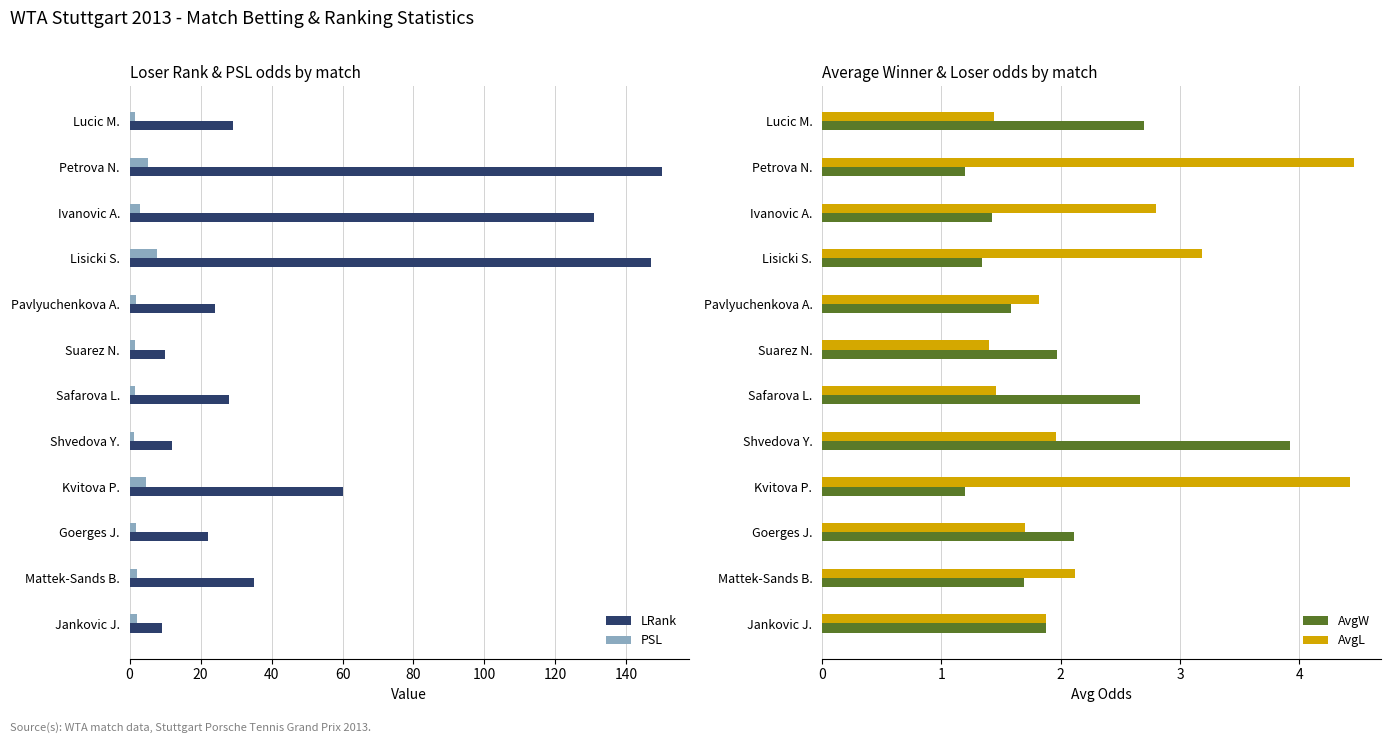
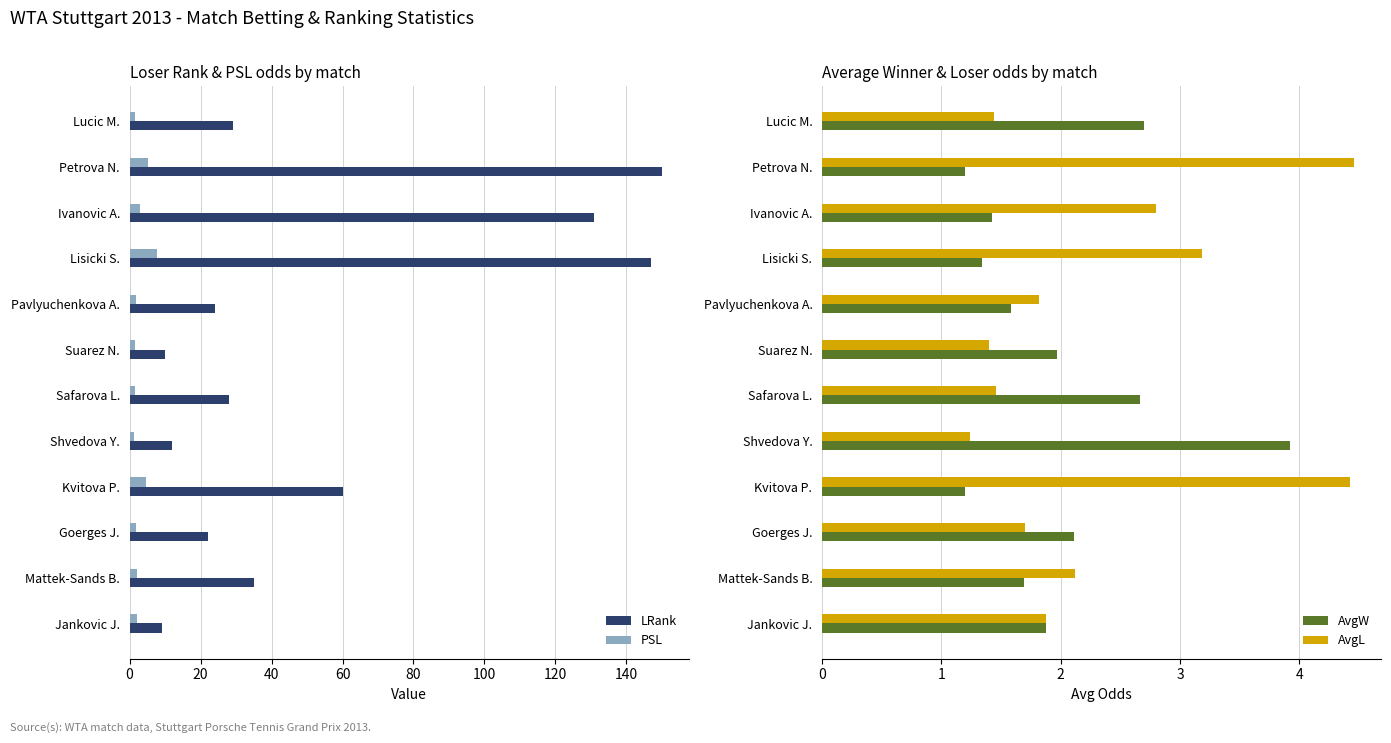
  {
    "Loser Rank & PSL odds by match": {
      "LRank": {
        "Lucic M.": 29,
        "Petrova N.": 150,
        "Ivanovic A.": 131,
        "Lisicki S.": 147,
        "Pavlyuchenkova A.": 24,
        "Suarez N.": 10,
        "Safarova L.": 28,
        "Shvedova Y.": 12,
        "Kvitova P.": 60,
        "Goerges J.": 22,
        "Mattek-Sands B.": 35,
        "Jankovic J.": 9
      },
      "PSL": {
        "Lucic M.": 2,
        "Petrova N.": 5,
        "Ivanovic A.": 3,
        "Lisicki S.": 8,
        "Pavlyuchenkova A.": 2,
        "Suarez N.": 1,
        "Safarova L.": 1,
        "Shvedova Y.": 1,
        "Kvitova P.": 5,
        "Goerges J.": 2,
        "Mattek-Sands B.": 2,
        "Jankovic J.": 2
      }
    },
    "Average Winner & Loser odds by match": {
      "AvgW": {
        "Lucic M.": 2.70,
        "Petrova N.": 1.20,
        "Ivanovic A.": 1.42,
        "Lisicki S.": 1.34,
        "Pavlyuchenkova A.": 1.58,
        "Suarez N.": 1.97,
        "Safarova L.": 2.66,
        "Shvedova Y.": 3.92,
        "Kvitova P.": 1.20,
        "Goerges J.": 2.11,
        "Mattek-Sands B.": 1.69,
        "Jankovic J.": 1.88
      },
      "AvgL": {
        "Lucic M.": 1.44,
        "Petrova N.": 4.46,
        "Ivanovic A.": 2.80,
        "Lisicki S.": 3.18,
        "Pavlyuchenkova A.": 1.82,
        "Suarez N.": 1.40,
        "Safarova L.": 1.46,
-       "Shvedova Y.": 1.96,
+       "Shvedova Y.": 1.24,
        "Kvitova P.": 4.42,
        "Goerges J.": 1.70,
        "Mattek-Sands B.": 2.12,
        "Jankovic J.": 1.88
      }
    }
  }
